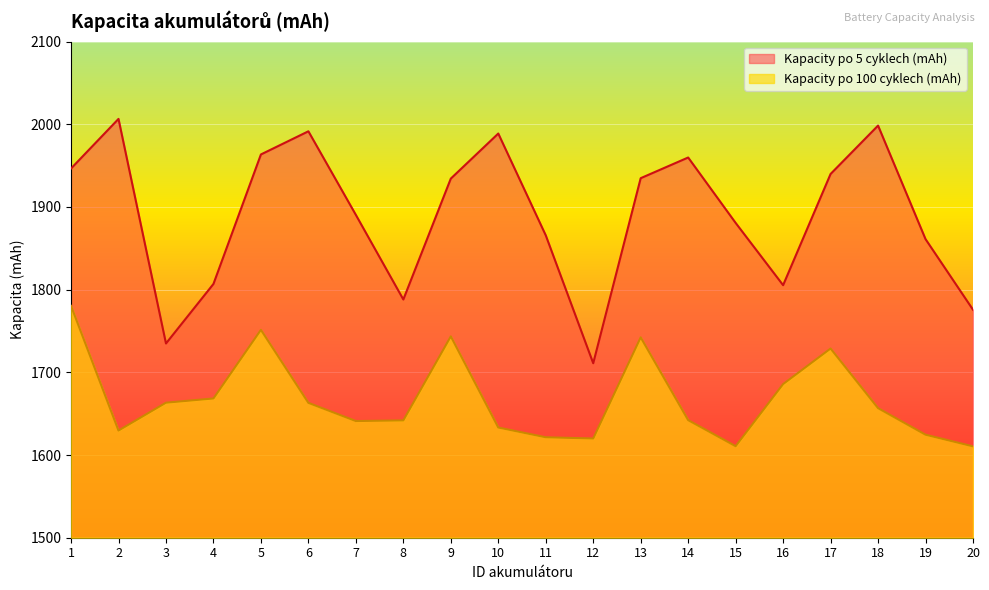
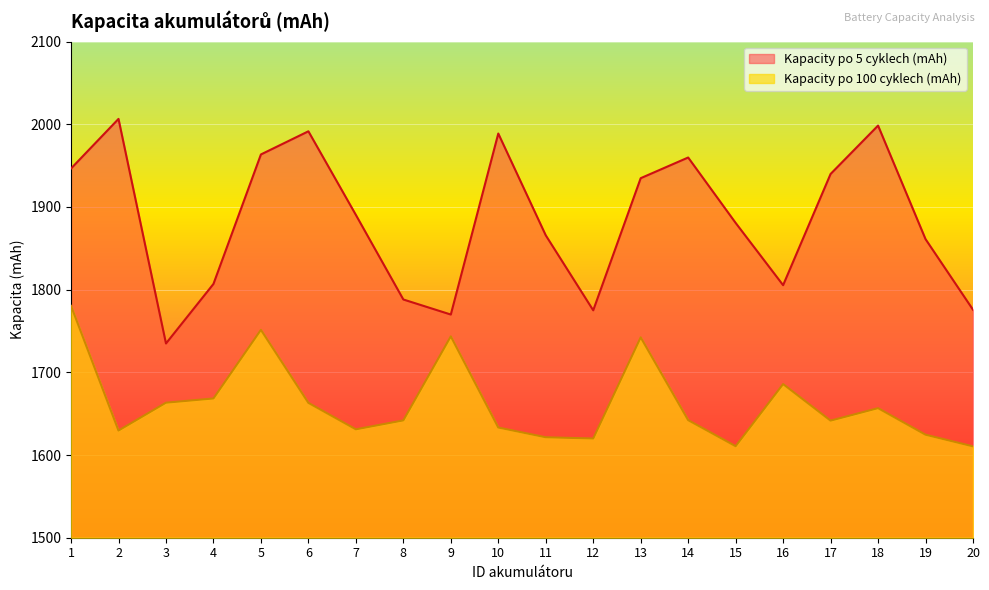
  {
    "Kapacity po 5 cyklech (mAh)": {
      "1": 1950,
      "2": 2010,
      "3": 1730,
      "4": 1810,
      "5": 1960,
      "6": 1990,
      "7": 1890,
      "8": 1790,
-     "9": 1930,
+     "9": 1770,
      "10": 1990,
      "11": 1870,
-     "12": 1710,
+     "12": 1780,
      "13": 1930,
      "14": 1960,
      "15": 1880,
      "16": 1810,
      "17": 1940,
      "18": 2000,
      "19": 1860,
      "20": 1780
    },
    "Kapacity po 100 cyklech (mAh)": {
      "1": 1780,
      "2": 1630,
      "3": 1660,
      "4": 1670,
      "5": 1750,
      "6": 1660,
-     "7": 1640,
+     "7": 1630,
      "8": 1640,
      "9": 1740,
      "10": 1630,
      "11": 1620,
      "12": 1620,
      "13": 1740,
      "14": 1640,
      "15": 1610,
      "16": 1690,
-     "17": 1730,
+     "17": 1640,
      "18": 1660,
      "19": 1620,
      "20": 1610
    }
  }
